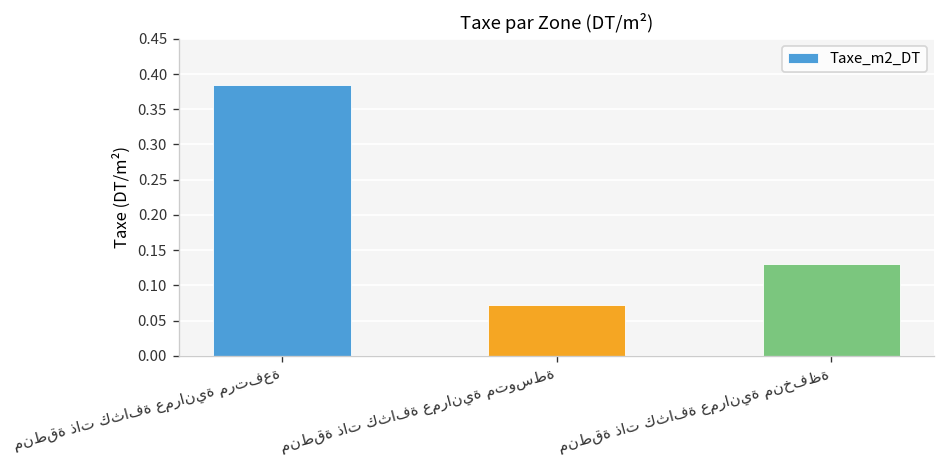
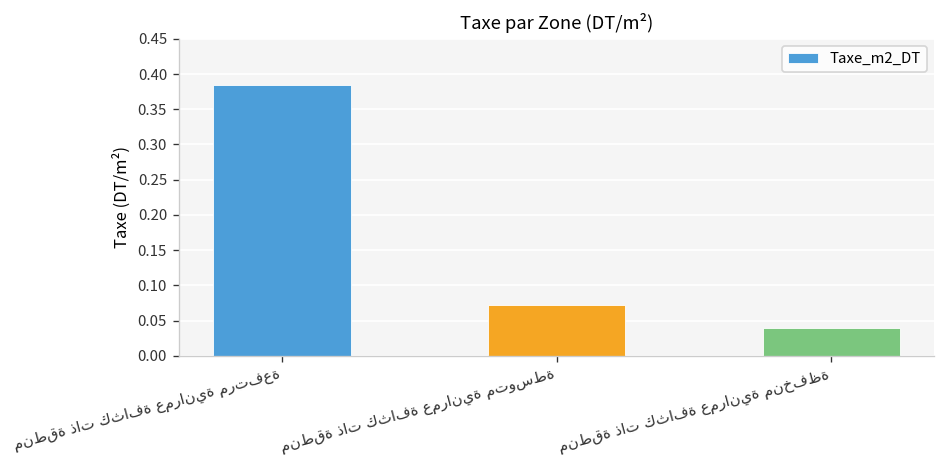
  {
    "منطقة ذات كثافة عمرانية مرتفعة": 0.39,
    "منطقة ذات كثافة عمرانية متوسطة": 0.07,
-   "منطقة ذات كثافة عمرانية منخفظة": 0.13
+   "منطقة ذات كثافة عمرانية منخفظة": 0.04
  }
